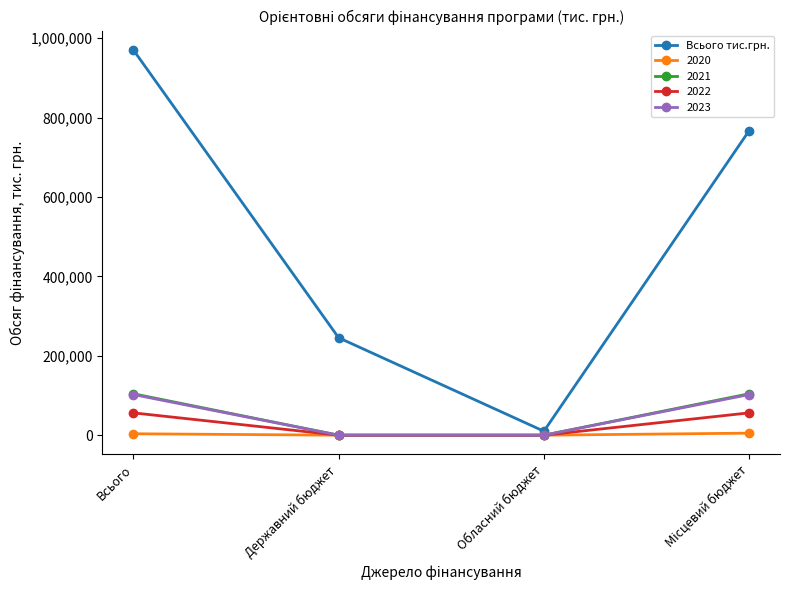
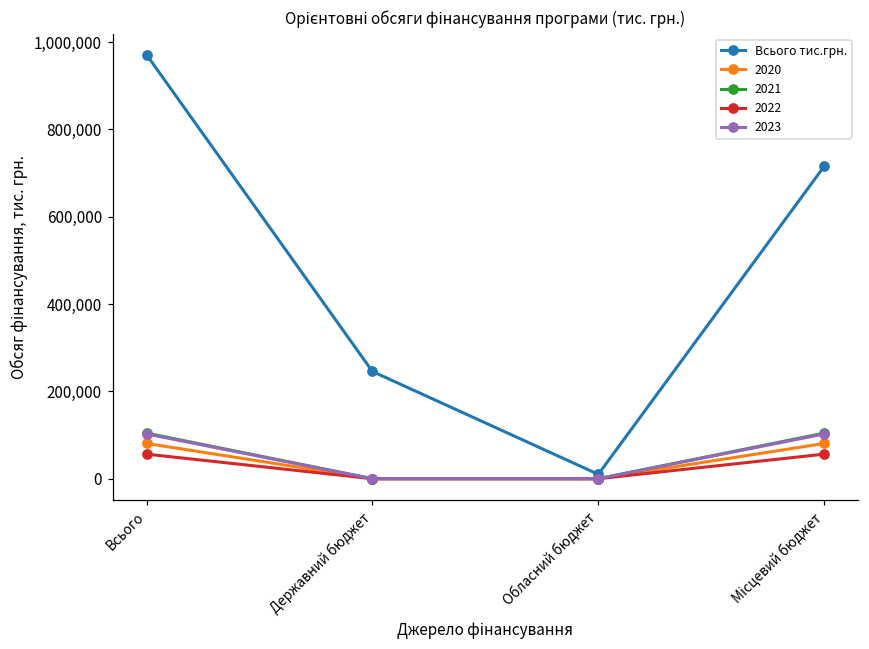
  {
    "Всього тис.грн.": {
      "Всього": "970,000",
      "Державний бюджет": "250,000",
      "Обласний бюджет": "10,000",
-     "Місцевий бюджет": "770,000"
+     "Місцевий бюджет": "720,000"
    },
    "2020": {
-     "Всього": "0",
-     "Місцевий бюджет": "10,000"
+     "Всього": "80,000",
+     "Місцевий бюджет": "80,000"
    },
    "2023": {
      "Всього": "100,000",
      "Місцевий бюджет": "100,000"
    },
    "2022": {
      "Всього": "60,000",
      "Місцевий бюджет": "60,000"
    }
  }
